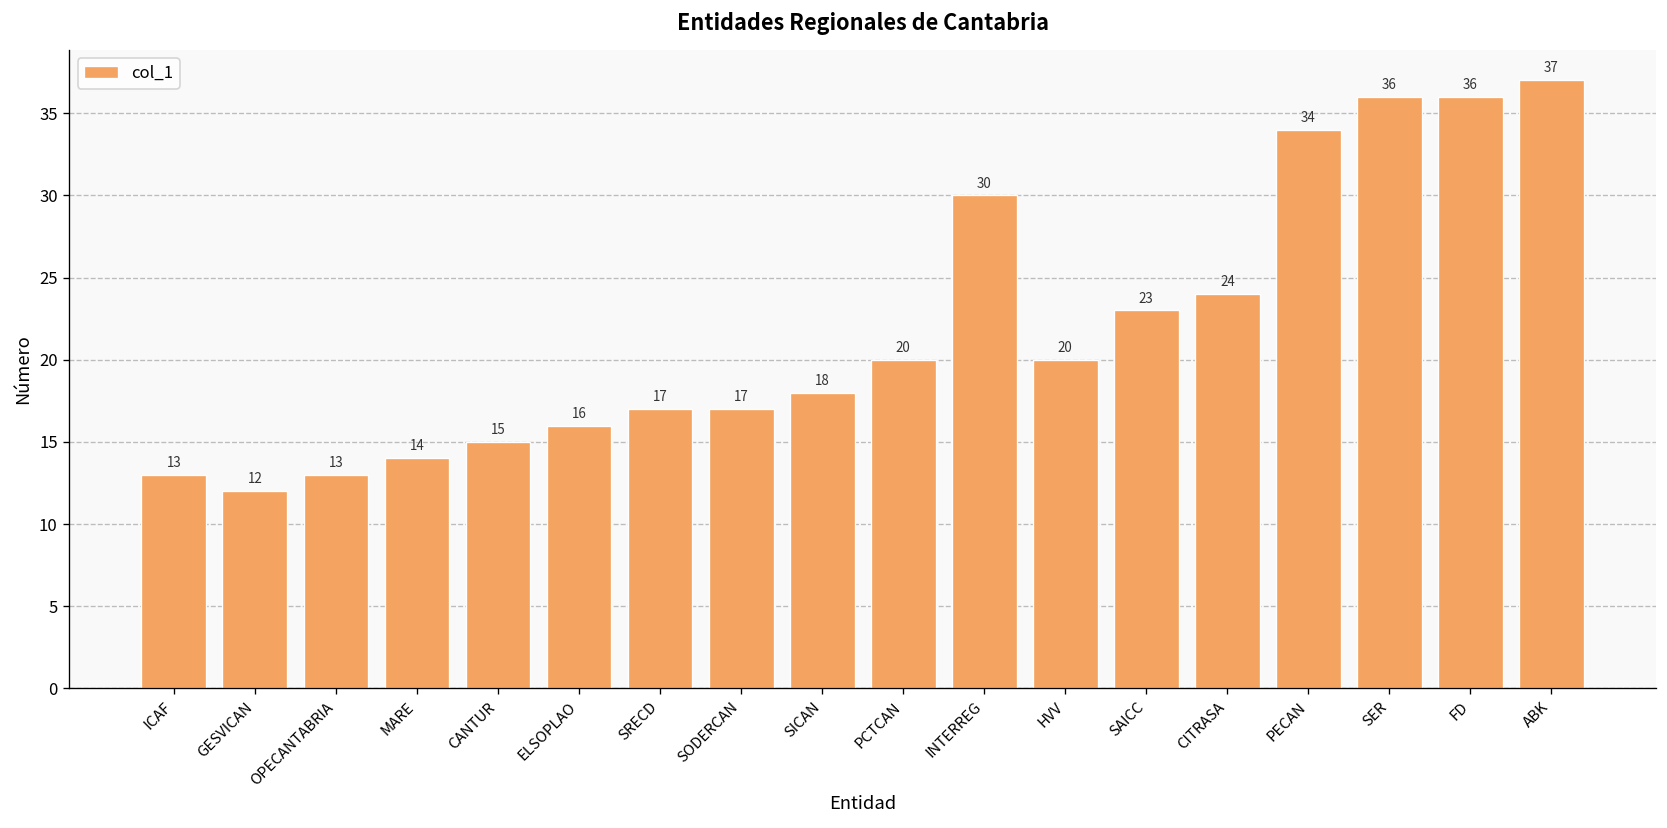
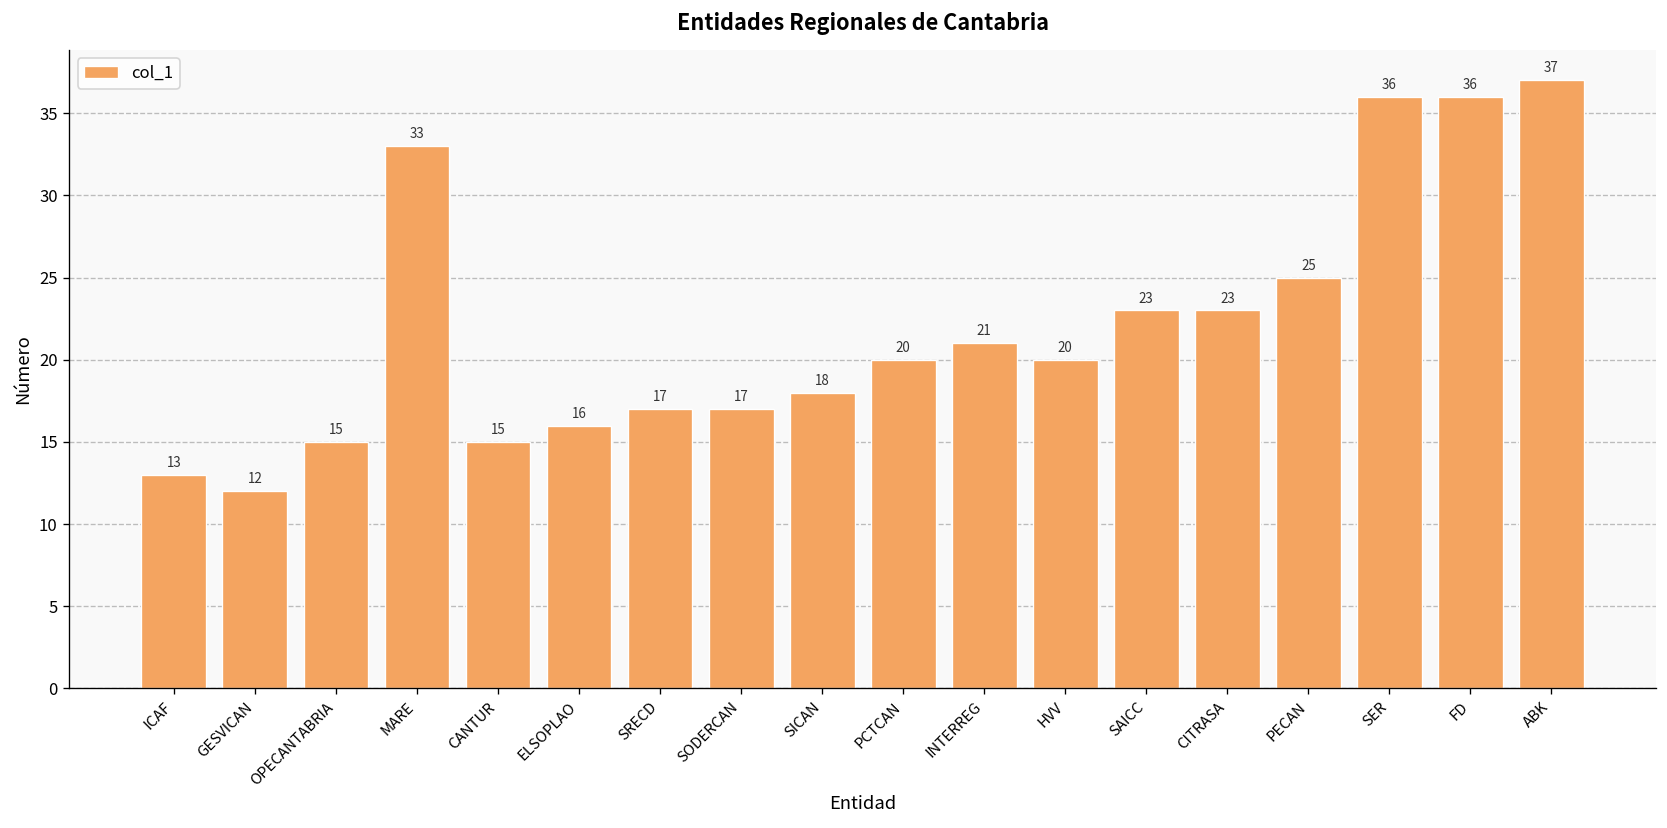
  {
    "ICAF": 13,
    "GESVICAN": 12,
-   "OPECANTABRIA": 13,
-   "MARE": 14,
+   "OPECANTABRIA": 15,
+   "MARE": 33,
    "CANTUR": 15,
    "ELSOPLAO": 16,
    "SRECD": 17,
    "SODERCAN": 17,
    "SICAN": 18,
    "PCTCAN": 20,
-   "INTERREG": 30,
+   "INTERREG": 21,
    "HVV": 20,
    "SAICC": 23,
-   "CITRASA": 24,
-   "PECAN": 34,
+   "CITRASA": 23,
+   "PECAN": 25,
    "SER": 36,
    "FD": 36,
    "ABK": 37
  }
